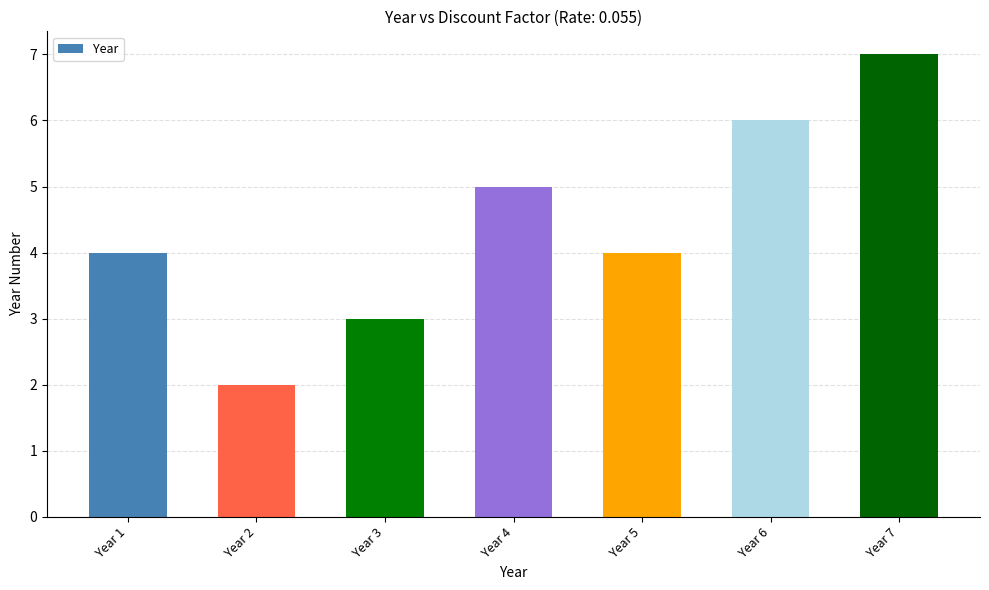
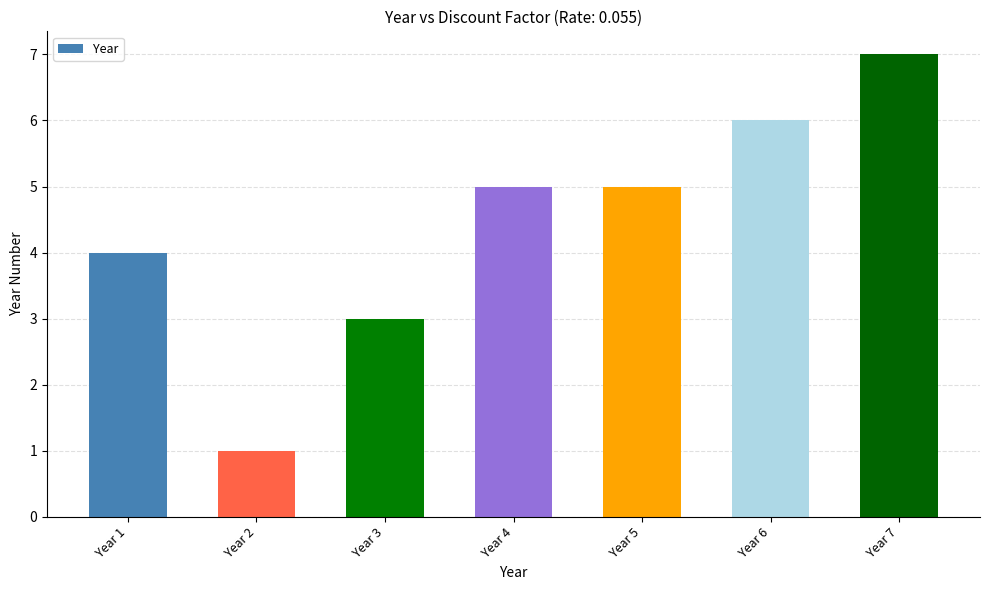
  {
    "Year 1": 4,
-   "Year 2": 2,
+   "Year 2": 1,
    "Year 3": 3,
    "Year 4": 5,
-   "Year 5": 4,
+   "Year 5": 5,
    "Year 6": 6,
    "Year 7": 7
  }
